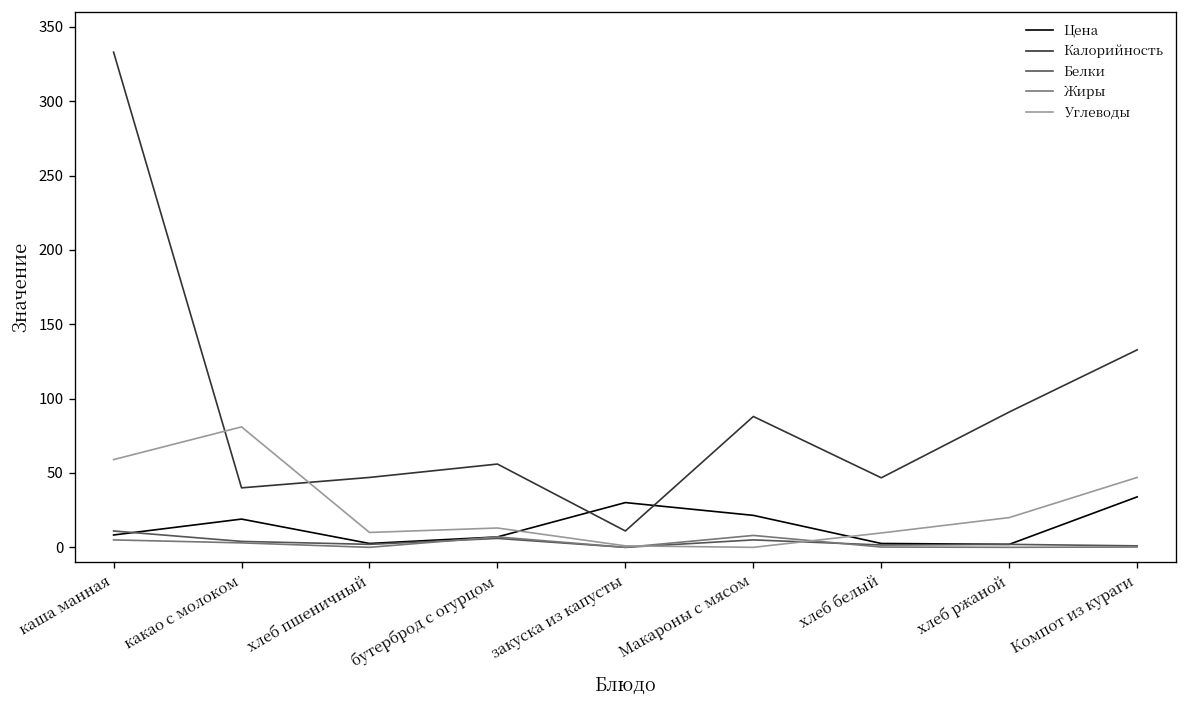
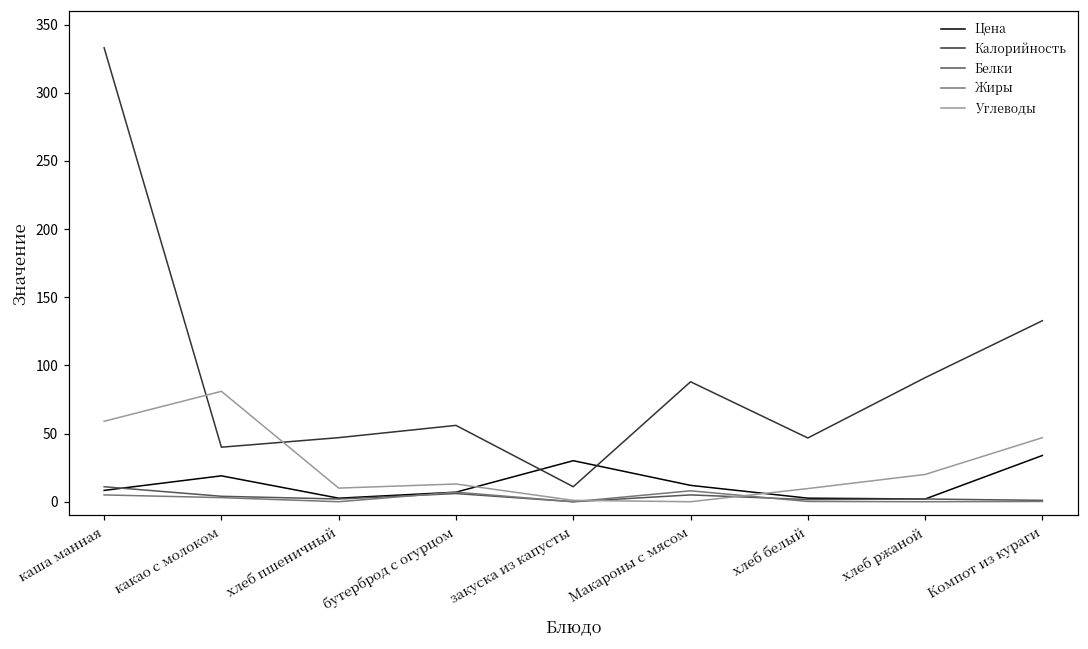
  {
    "Цена": {
      "каша манная": 8,
      "какао с молоком": 19,
      "закуска из капусты": 30,
-     "Макароны с мясом": 22,
+     "Макароны с мясом": 12,
      "Компот из кураги": 34
    }
  }
